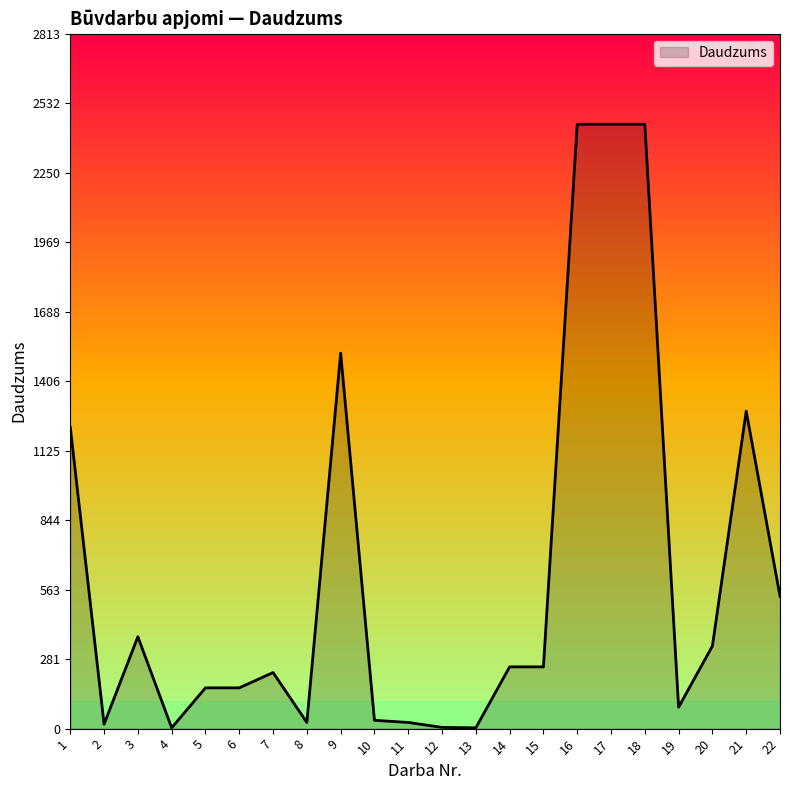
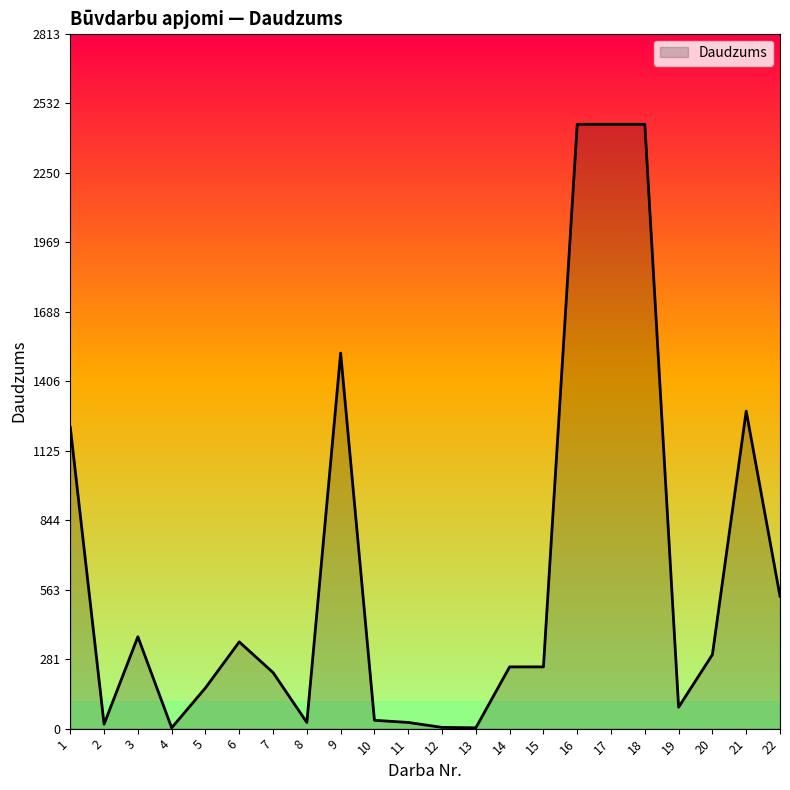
  {
    "1": 1220,
    "3": 370,
    "5": 170,
-   "6": 170,
+   "6": 350,
    "7": 230,
    "9": 1520,
    "14": 250,
    "15": 250,
    "16": 2450,
    "17": 2450,
    "18": 2450,
-   "20": 330,
+   "20": 300,
    "21": 1290,
    "22": 540
  }
